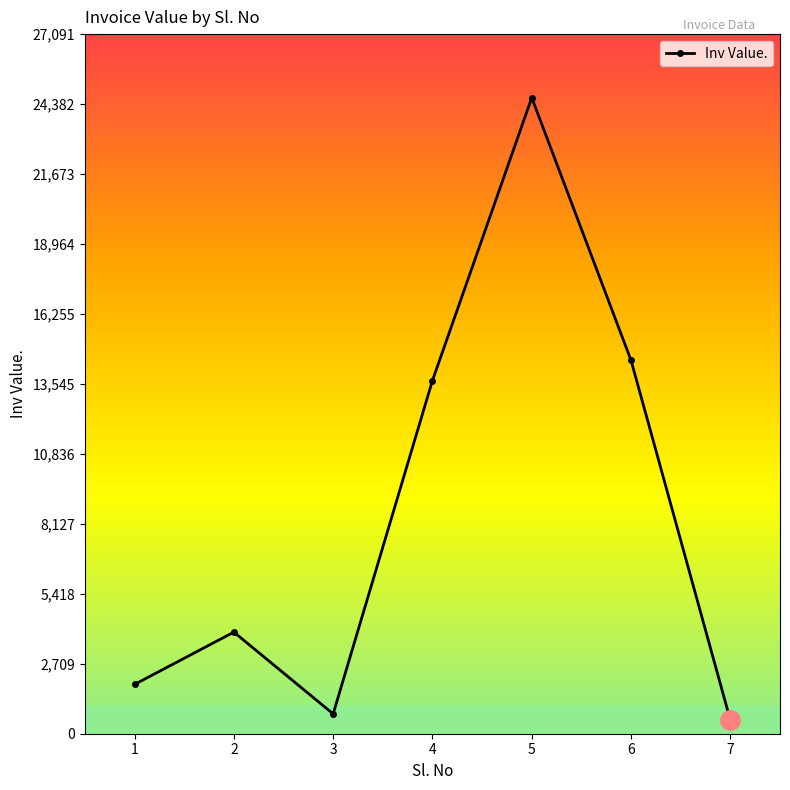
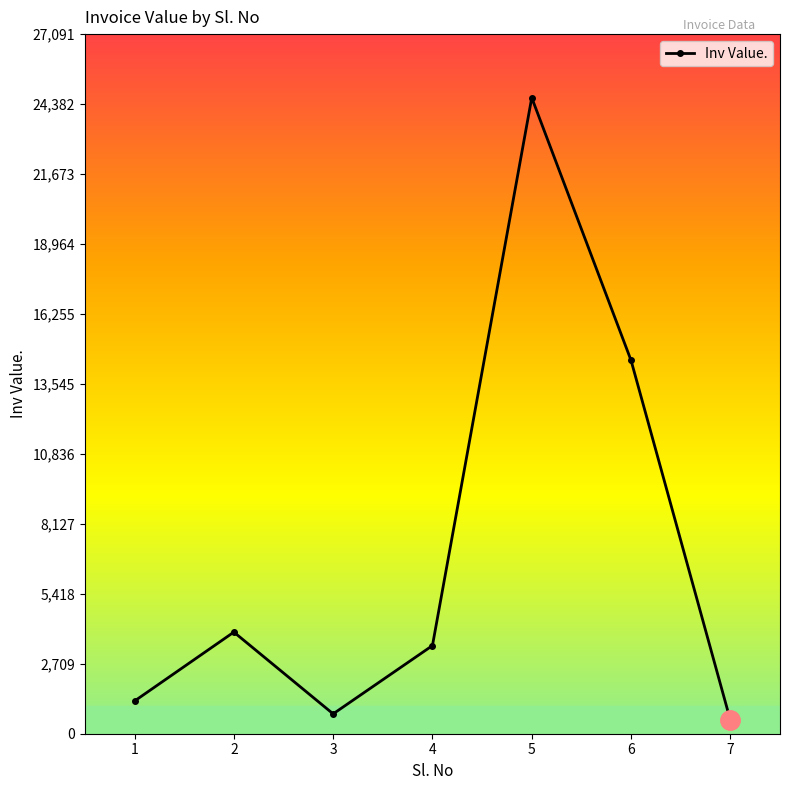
  {
    "Inv Value.": {
-     "1": "1,900",
+     "1": "1,300",
      "2": "3,900",
-     "4": "13,700",
+     "4": "3,400",
      "5": "24,600",
      "6": "14,500"
    }
  }
